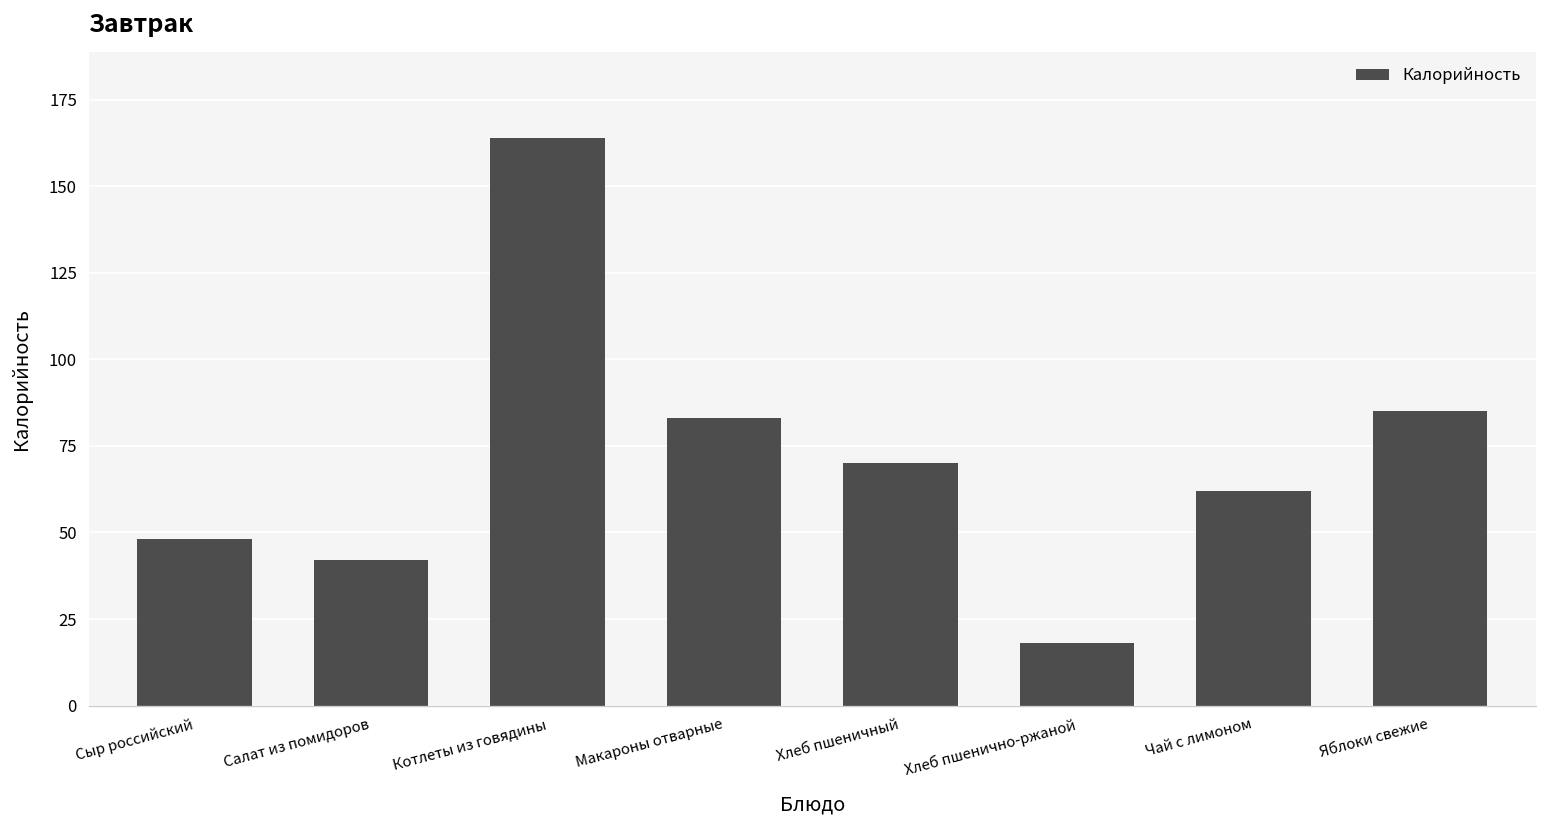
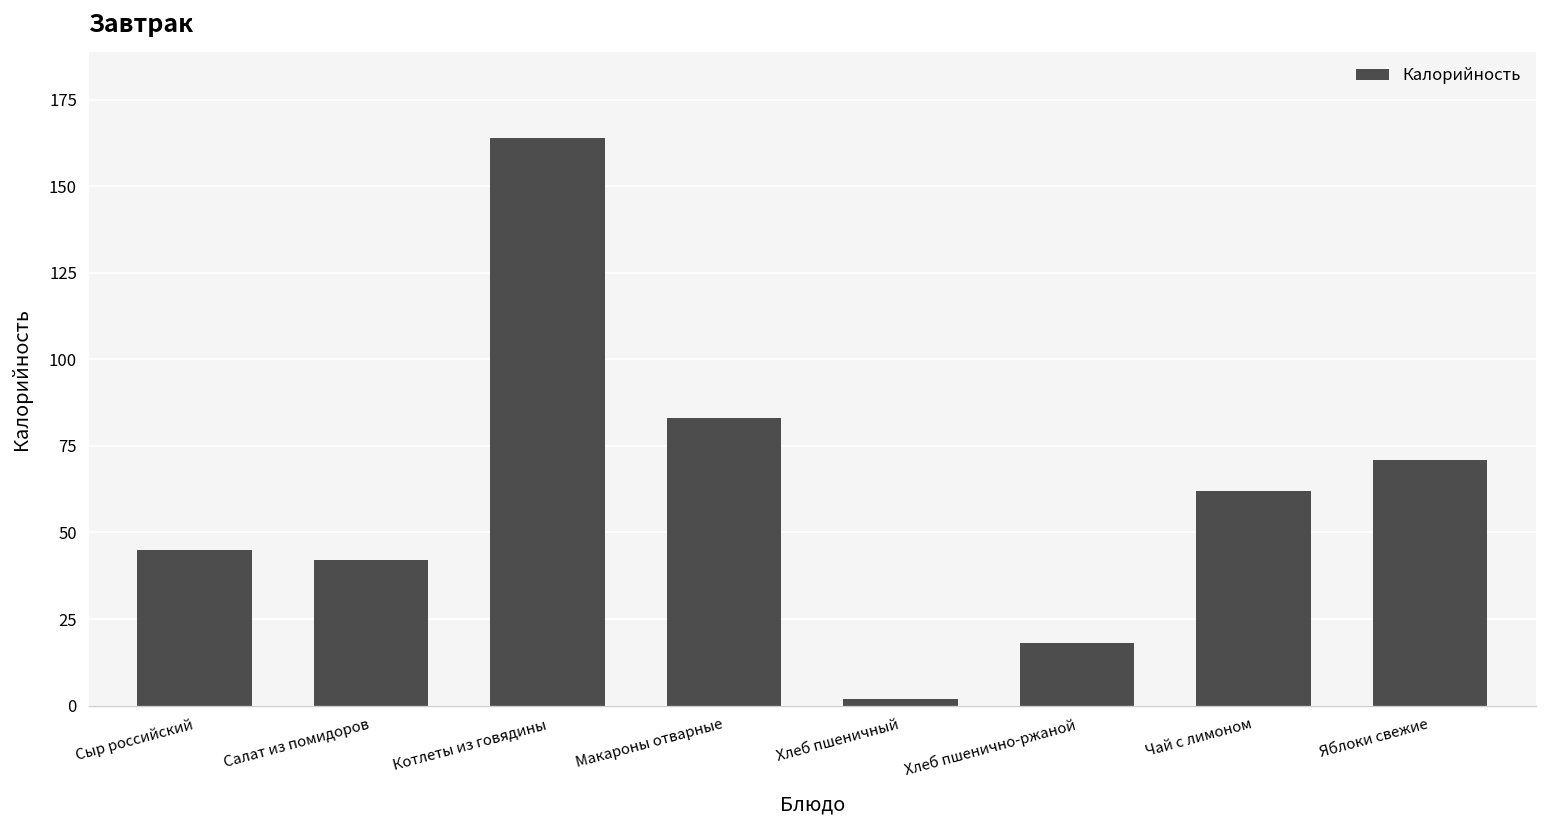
  {
-   "Сыр российский": 48,
+   "Сыр российский": 45,
    "Салат из помидоров": 42,
    "Котлеты из говядины": 164,
    "Макароны отварные": 83,
-   "Хлеб пшеничный": 70,
+   "Хлеб пшеничный": 2,
    "Хлеб пшенично-ржаной": 18,
    "Чай с лимоном": 62,
-   "Яблоки свежие": 85
+   "Яблоки свежие": 71
  }
